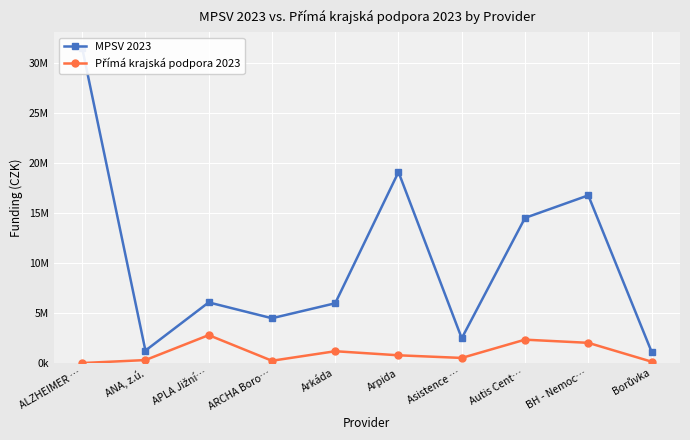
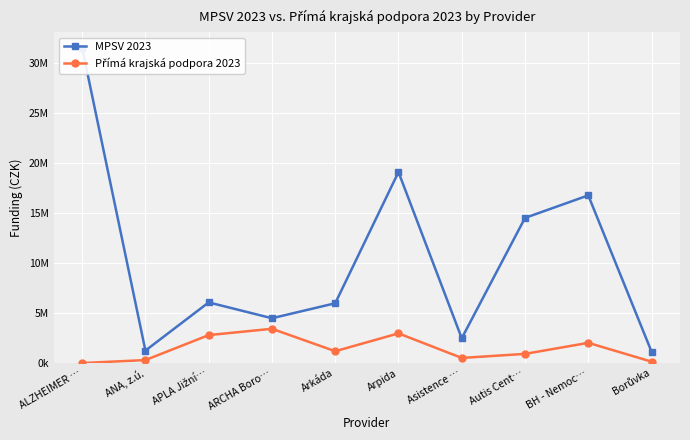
  {
    "MPSV 2023": {
      "ANA, z.ú.": 1000000,
      "APLA Jižní…": 6000000,
      "ARCHA Boro…": 4000000,
      "Arkáda": 6000000,
      "Arpida": 19000000,
      "Asistence …": 2000000,
      "Autis Cent…": 15000000,
      "BH - Nemoc…": 17000000,
      "Borůvka": 1000000
    },
    "Přímá krajská podpora 2023": {
      "ALZHEIMER …": 0,
      "ANA, z.ú.": 0,
      "APLA Jižní…": 3000000,
-     "ARCHA Boro…": 0,
+     "ARCHA Boro…": 3000000,
      "Arkáda": 1000000,
-     "Arpida": 1000000,
+     "Arpida": 3000000,
      "Asistence …": 1000000,
-     "Autis Cent…": 2000000,
+     "Autis Cent…": 1000000,
      "BH - Nemoc…": 2000000,
      "Borůvka": 0
    }
  }
